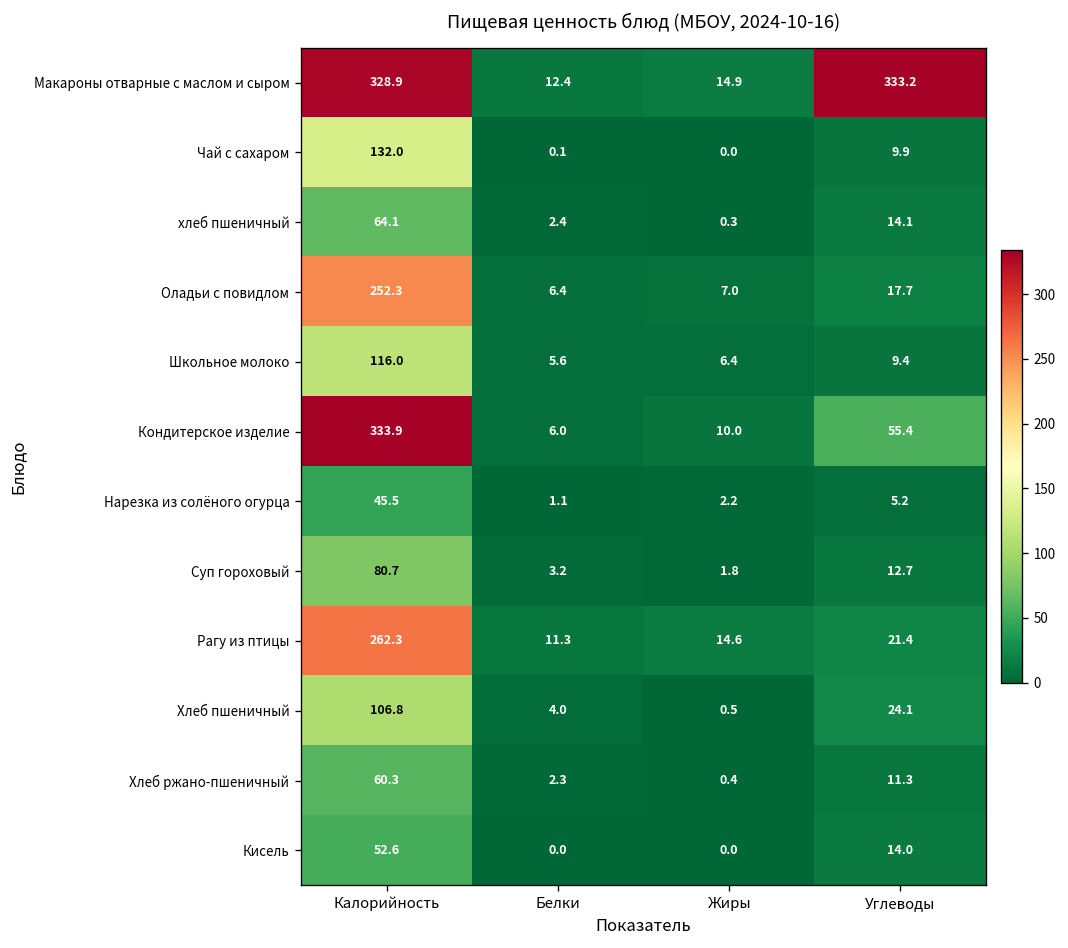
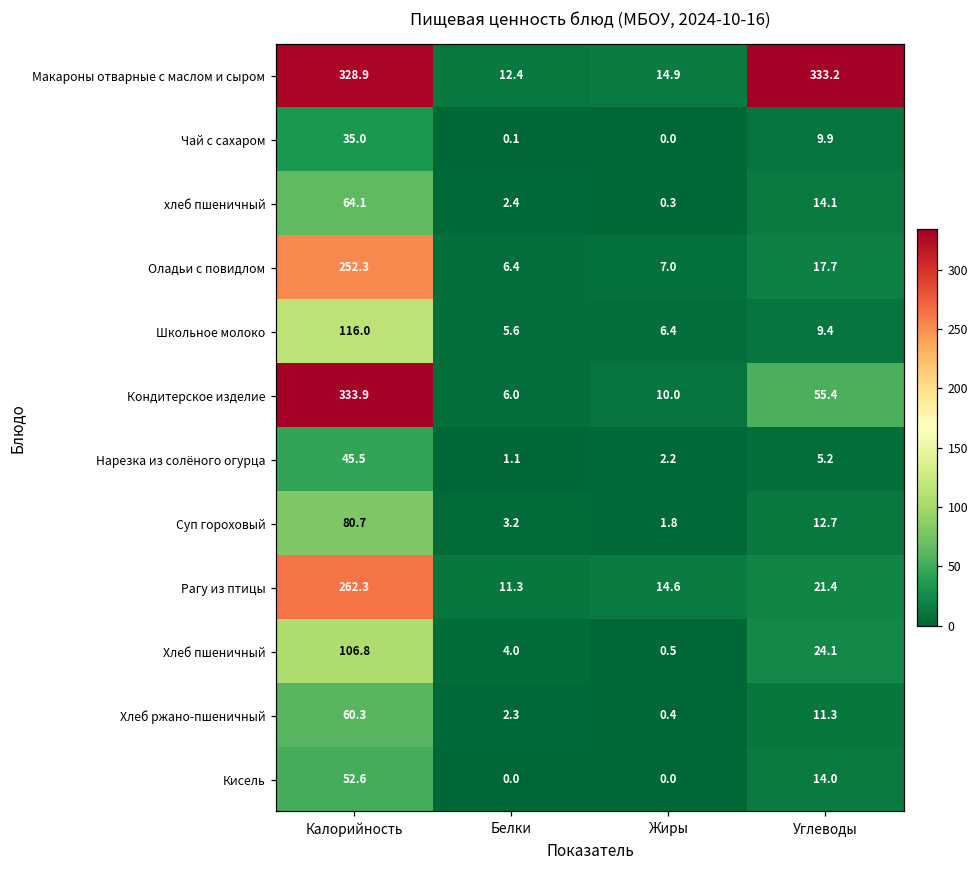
  {
    "Макароны отварные с маслом и сыром": {
      "Калорийность": 328.9,
      "Белки": 12.4,
      "Жиры": 14.9,
      "Углеводы": 333.2
    },
    "Чай с сахаром": {
-     "Калорийность": 132.0,
+     "Калорийность": 35.0,
      "Белки": 0.1,
      "Жиры": 0.0,
      "Углеводы": 9.9
    },
    "хлеб пшеничный": {
      "Калорийность": 64.1,
      "Белки": 2.4,
      "Жиры": 0.3,
      "Углеводы": 14.1
    },
    "Оладьи с повидлом": {
      "Калорийность": 252.3,
      "Белки": 6.4,
      "Жиры": 7.0,
      "Углеводы": 17.7
    },
    "Школьное молоко": {
      "Калорийность": 116.0,
      "Белки": 5.6,
      "Жиры": 6.4,
      "Углеводы": 9.4
    },
    "Кондитерское изделие": {
      "Калорийность": 333.9,
      "Белки": 6.0,
      "Жиры": 10.0,
      "Углеводы": 55.4
    },
    "Нарезка из солёного огурца": {
      "Калорийность": 45.5,
      "Белки": 1.1,
      "Жиры": 2.2,
      "Углеводы": 5.2
    },
    "Суп гороховый": {
      "Калорийность": 80.7,
      "Белки": 3.2,
      "Жиры": 1.8,
      "Углеводы": 12.7
    },
    "Рагу из птицы": {
      "Калорийность": 262.3,
      "Белки": 11.3,
      "Жиры": 14.6,
      "Углеводы": 21.4
    },
    "Хлеб пшеничный": {
      "Калорийность": 106.8,
      "Белки": 4.0,
      "Жиры": 0.5,
      "Углеводы": 24.1
    },
    "Хлеб ржано-пшеничный": {
      "Калорийность": 60.3,
      "Белки": 2.3,
      "Жиры": 0.4,
      "Углеводы": 11.3
    },
    "Кисель": {
      "Калорийность": 52.6,
      "Белки": 0.0,
      "Жиры": 0.0,
      "Углеводы": 14.0
    }
  }
